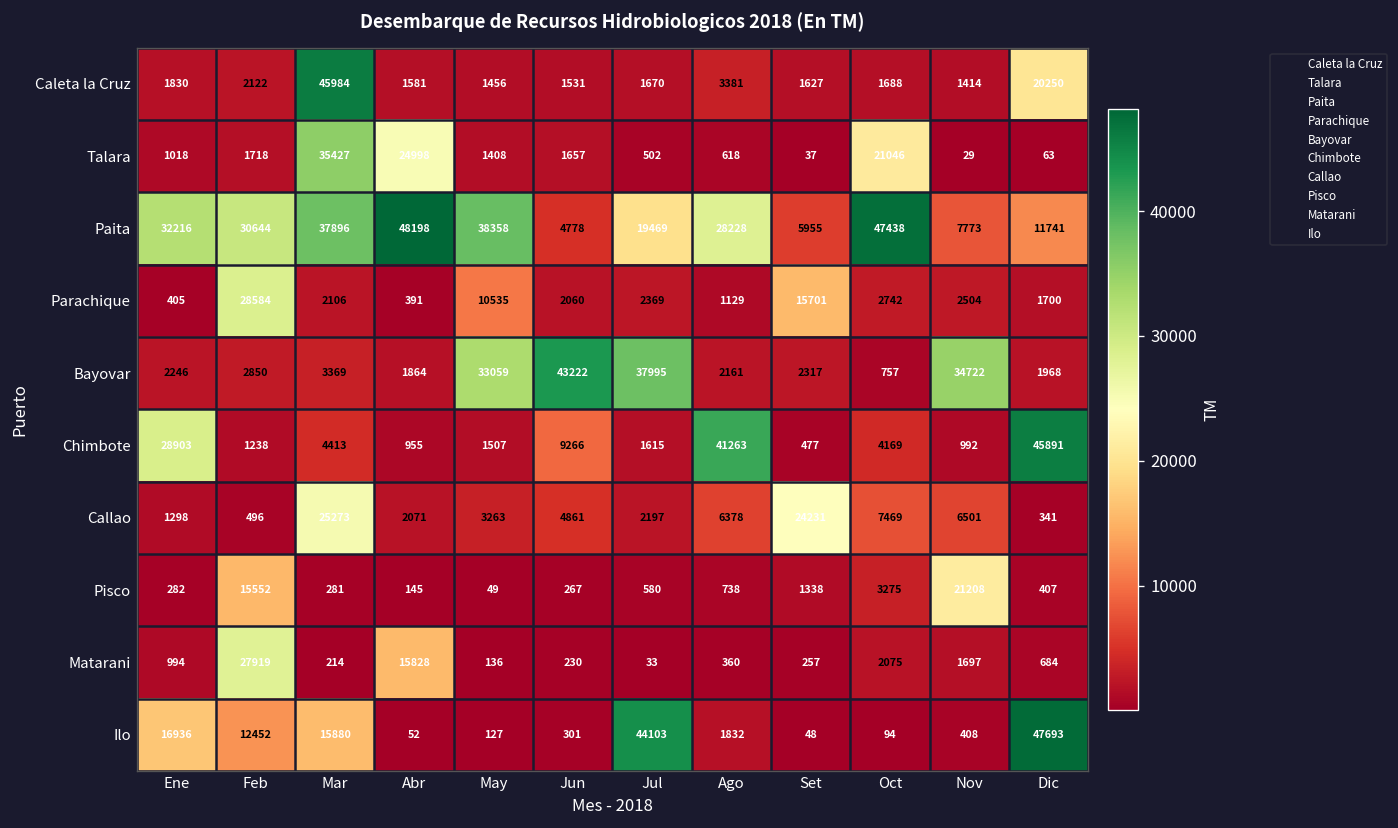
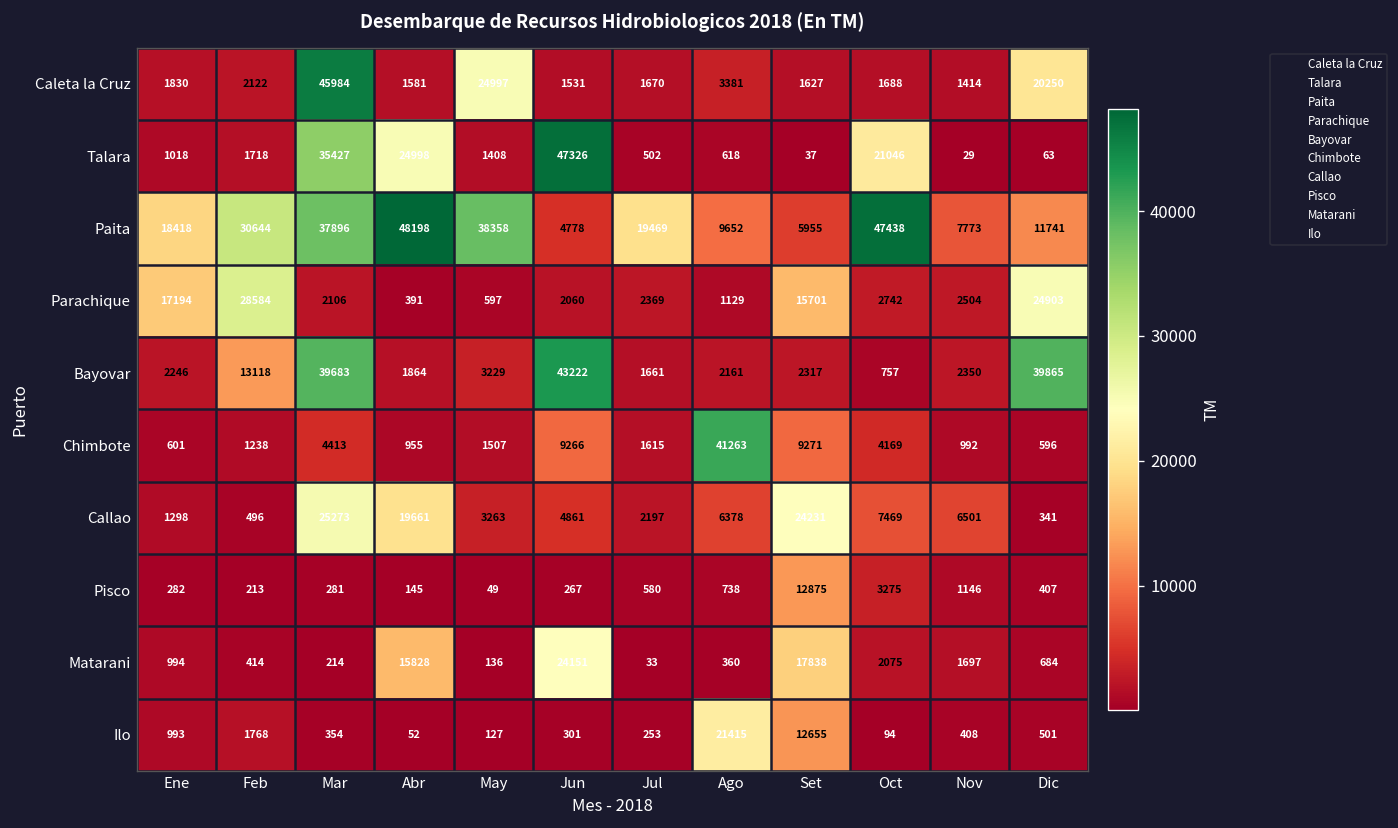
  {
    "Caleta la Cruz": {
      "Ene": 1830,
      "Feb": 2122,
      "Mar": 45984,
      "Abr": 1581,
-     "May": 1456,
+     "May": 24997,
      "Jun": 1531,
      "Jul": 1670,
      "Ago": 3381,
      "Set": 1627,
      "Oct": 1688,
      "Nov": 1414,
      "Dic": 20250
    },
    "Talara": {
      "Ene": 1018,
      "Feb": 1718,
      "Mar": 35427,
      "Abr": 24998,
      "May": 1408,
-     "Jun": 1657,
+     "Jun": 47326,
      "Jul": 502,
      "Ago": 618,
      "Set": 37,
      "Oct": 21046,
      "Nov": 29,
      "Dic": 63
    },
    "Paita": {
-     "Ene": 32216,
+     "Ene": 18418,
      "Feb": 30644,
      "Mar": 37896,
      "Abr": 48198,
      "May": 38358,
      "Jun": 4778,
      "Jul": 19469,
-     "Ago": 28228,
+     "Ago": 9652,
      "Set": 5955,
      "Oct": 47438,
      "Nov": 7773,
      "Dic": 11741
    },
    "Parachique": {
-     "Ene": 405,
+     "Ene": 17194,
      "Feb": 28584,
      "Mar": 2106,
      "Abr": 391,
-     "May": 10535,
+     "May": 597,
      "Jun": 2060,
      "Jul": 2369,
      "Ago": 1129,
      "Set": 15701,
      "Oct": 2742,
      "Nov": 2504,
-     "Dic": 1700
+     "Dic": 24903
    },
    "Bayovar": {
      "Ene": 2246,
-     "Feb": 2850,
-     "Mar": 3369,
+     "Feb": 13118,
+     "Mar": 39683,
      "Abr": 1864,
-     "May": 33059,
+     "May": 3229,
      "Jun": 43222,
-     "Jul": 37995,
+     "Jul": 1661,
      "Ago": 2161,
      "Set": 2317,
      "Oct": 757,
-     "Nov": 34722,
-     "Dic": 1968
+     "Nov": 2350,
+     "Dic": 39865
    },
    "Chimbote": {
-     "Ene": 28903,
+     "Ene": 601,
      "Feb": 1238,
      "Mar": 4413,
      "Abr": 955,
      "May": 1507,
      "Jun": 9266,
      "Jul": 1615,
      "Ago": 41263,
-     "Set": 477,
+     "Set": 9271,
      "Oct": 4169,
      "Nov": 992,
-     "Dic": 45891
+     "Dic": 596
    },
    "Callao": {
      "Ene": 1298,
      "Feb": 496,
      "Mar": 25273,
-     "Abr": 2071,
+     "Abr": 19661,
      "May": 3263,
      "Jun": 4861,
      "Jul": 2197,
      "Ago": 6378,
      "Set": 24231,
      "Oct": 7469,
      "Nov": 6501,
      "Dic": 341
    },
    "Pisco": {
      "Ene": 282,
-     "Feb": 15552,
+     "Feb": 213,
      "Mar": 281,
      "Abr": 145,
      "May": 49,
      "Jun": 267,
      "Jul": 580,
      "Ago": 738,
-     "Set": 1338,
+     "Set": 12875,
      "Oct": 3275,
-     "Nov": 21208,
+     "Nov": 1146,
      "Dic": 407
    },
    "Matarani": {
      "Ene": 994,
-     "Feb": 27919,
+     "Feb": 414,
      "Mar": 214,
      "Abr": 15828,
      "May": 136,
-     "Jun": 230,
+     "Jun": 24151,
      "Jul": 33,
      "Ago": 360,
-     "Set": 257,
+     "Set": 17838,
      "Oct": 2075,
      "Nov": 1697,
      "Dic": 684
    },
    "Ilo": {
-     "Ene": 16936,
-     "Feb": 12452,
-     "Mar": 15880,
+     "Ene": 993,
+     "Feb": 1768,
+     "Mar": 354,
      "Abr": 52,
      "May": 127,
      "Jun": 301,
-     "Jul": 44103,
-     "Ago": 1832,
-     "Set": 48,
+     "Jul": 253,
+     "Ago": 21415,
+     "Set": 12655,
      "Oct": 94,
      "Nov": 408,
-     "Dic": 47693
+     "Dic": 501
    }
  }
